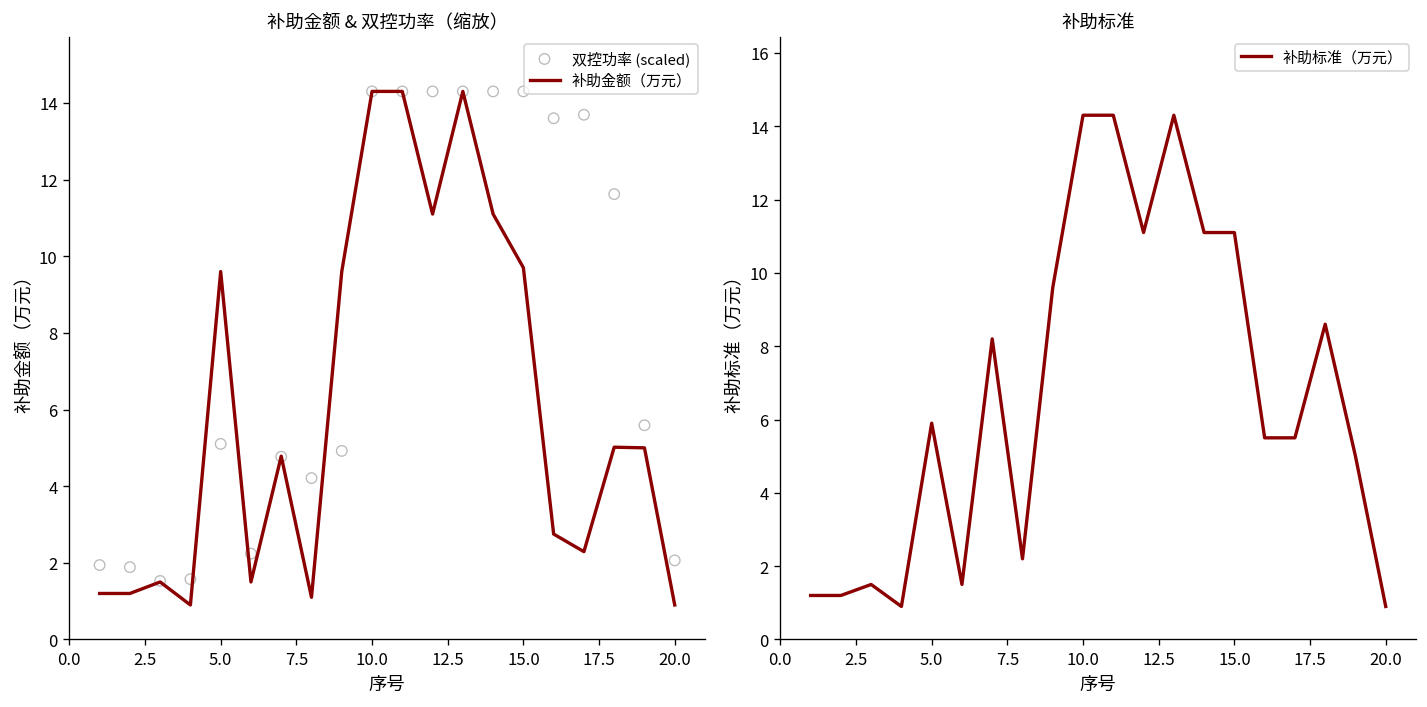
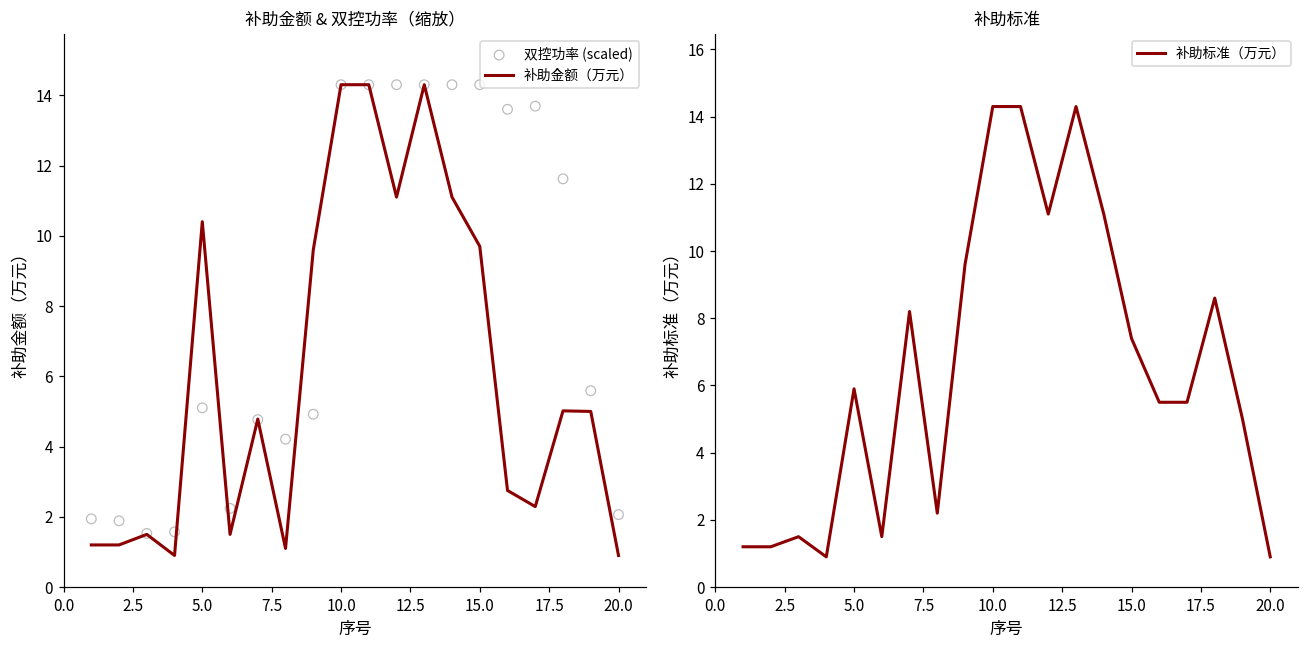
  {
    "补助金额 & 双控功率（缩放）": {
      "补助金额（万元）": {
-       "5.0": 9.6,
+       "5.0": 10.4,
        "15.0": 9.7,
        "20.0": 0.9
      }
    },
    "补助标准": {
      "5.0": 5.9,
      "10.0": 14.3,
-     "15.0": 11.1,
+     "15.0": 7.4,
      "20.0": 0.9
    }
  }
